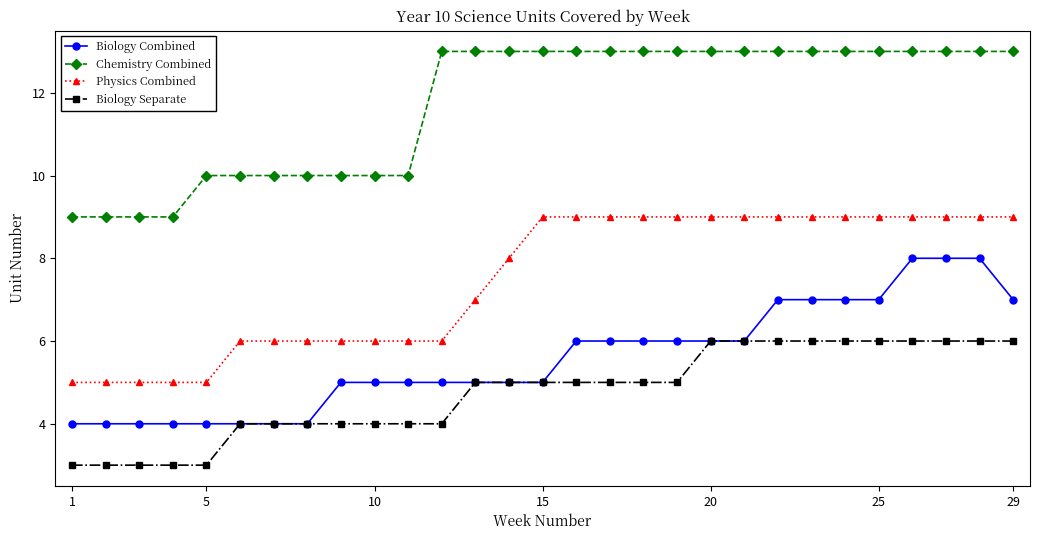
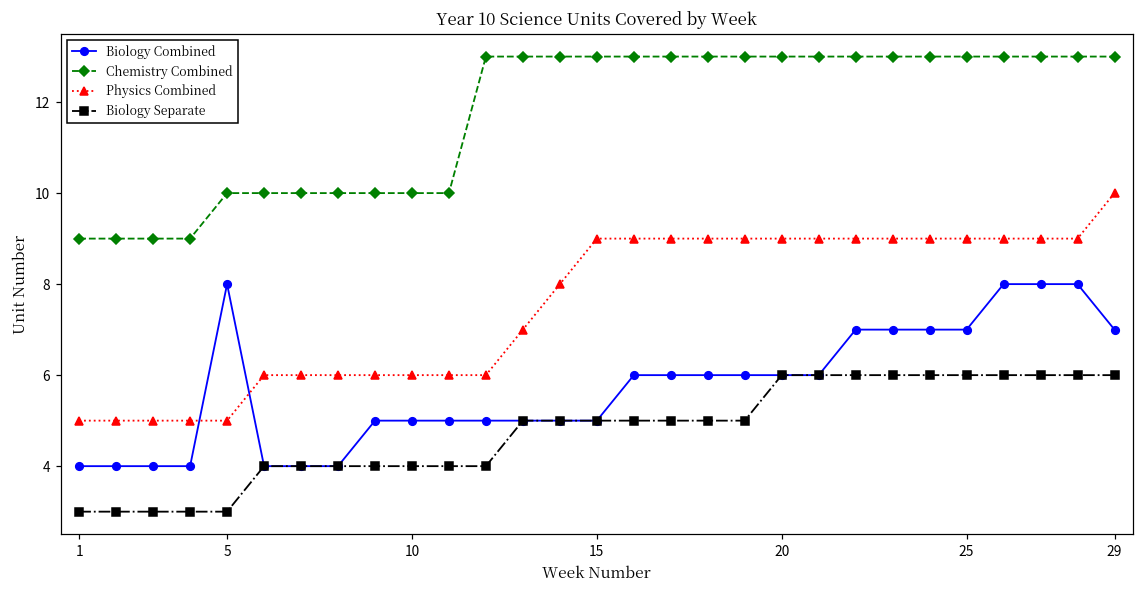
  {
    "Biology Combined": {
      "1": 4,
-     "5": 4,
+     "5": 8,
      "10": 5,
      "25": 7,
      "29": 7
    },
    "Chemistry Combined": {
      "1": 9,
      "5": 10,
      "10": 10,
      "15": 13,
      "20": 13,
      "25": 13,
      "29": 13
    },
    "Physics Combined": {
      "1": 5,
      "5": 5,
      "10": 6,
      "15": 9,
      "20": 9,
      "25": 9,
-     "29": 9
+     "29": 10
    },
    "Biology Separate": {
      "1": 3,
      "5": 3,
      "10": 4,
      "25": 6,
      "29": 6
    }
  }
